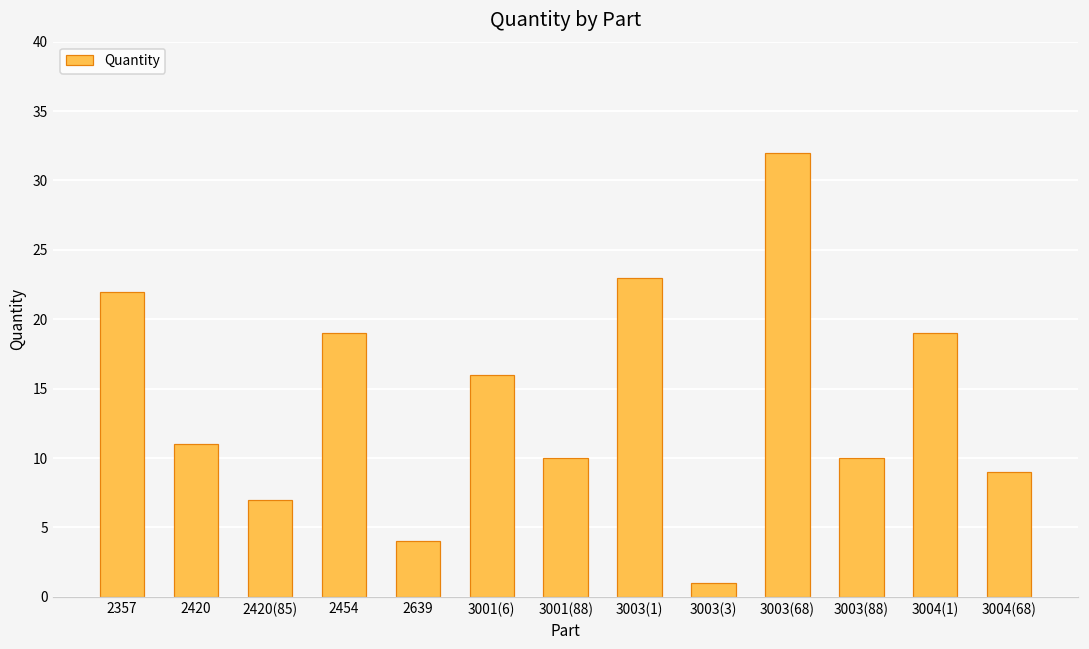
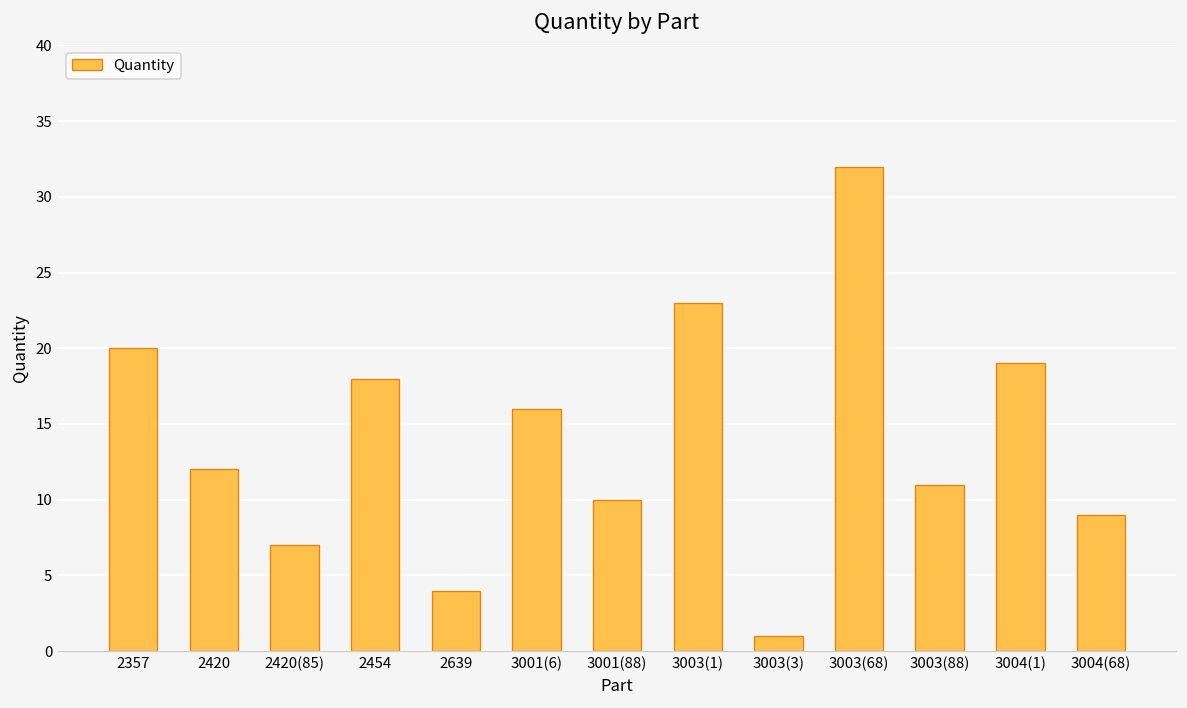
  {
-   "2357": 22,
-   "2420": 11,
+   "2357": 20,
+   "2420": 12,
    "2420(85)": 7,
-   "2454": 19,
+   "2454": 18,
    "2639": 4,
    "3001(6)": 16,
    "3001(88)": 10,
    "3003(1)": 23,
    "3003(3)": 1,
    "3003(68)": 32,
-   "3003(88)": 10,
+   "3003(88)": 11,
    "3004(1)": 19,
    "3004(68)": 9
  }
